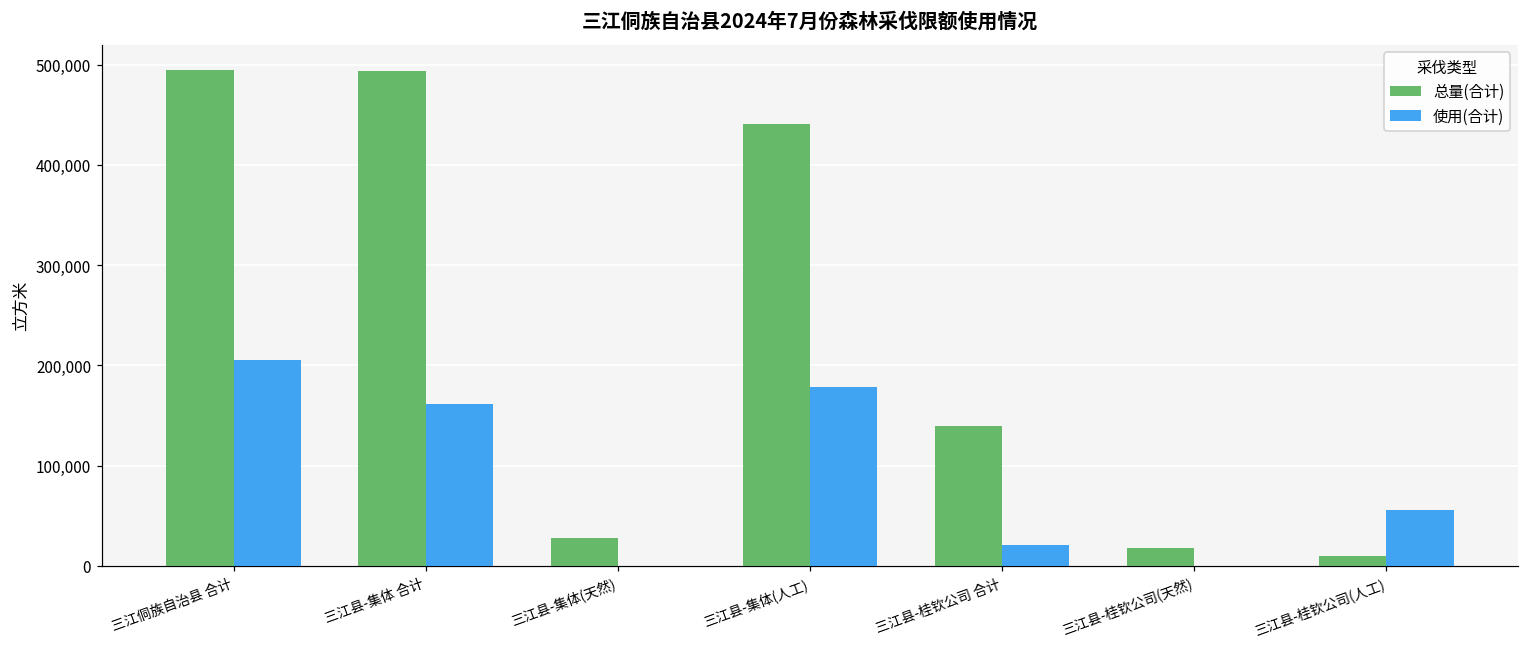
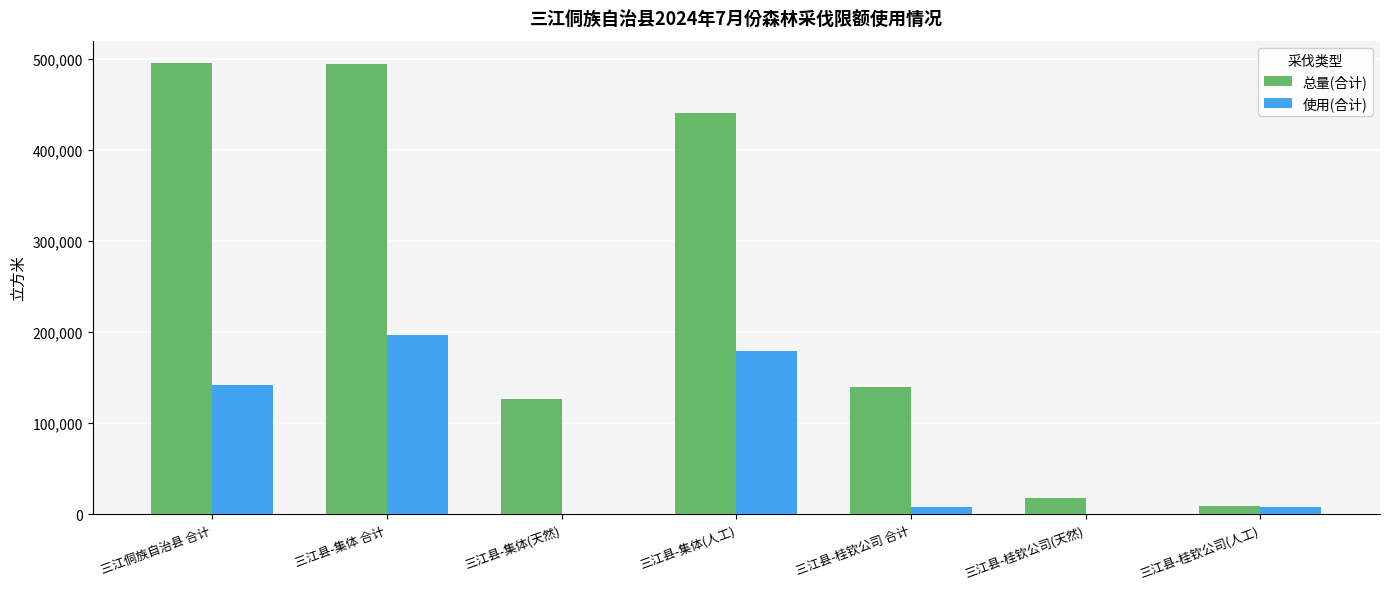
  {
    "总量(合计)": {
      "三江侗族自治县 合计": "500,000",
      "三江县-集体 合计": "490,000",
-     "三江县-集体(天然)": "30,000",
+     "三江县-集体(天然)": "130,000",
      "三江县-集体(人工)": "440,000",
      "三江县-桂钦公司 合计": "140,000",
      "三江县-桂钦公司(天然)": "20,000",
      "三江县-桂钦公司(人工)": "10,000"
    },
    "使用(合计)": {
-     "三江侗族自治县 合计": "210,000",
-     "三江县-集体 合计": "160,000",
+     "三江侗族自治县 合计": "140,000",
+     "三江县-集体 合计": "200,000",
      "三江县-集体(天然)": "0",
      "三江县-集体(人工)": "180,000",
-     "三江县-桂钦公司 合计": "20,000",
+     "三江县-桂钦公司 合计": "10,000",
      "三江县-桂钦公司(天然)": "0",
-     "三江县-桂钦公司(人工)": "60,000"
+     "三江县-桂钦公司(人工)": "10,000"
    }
  }
